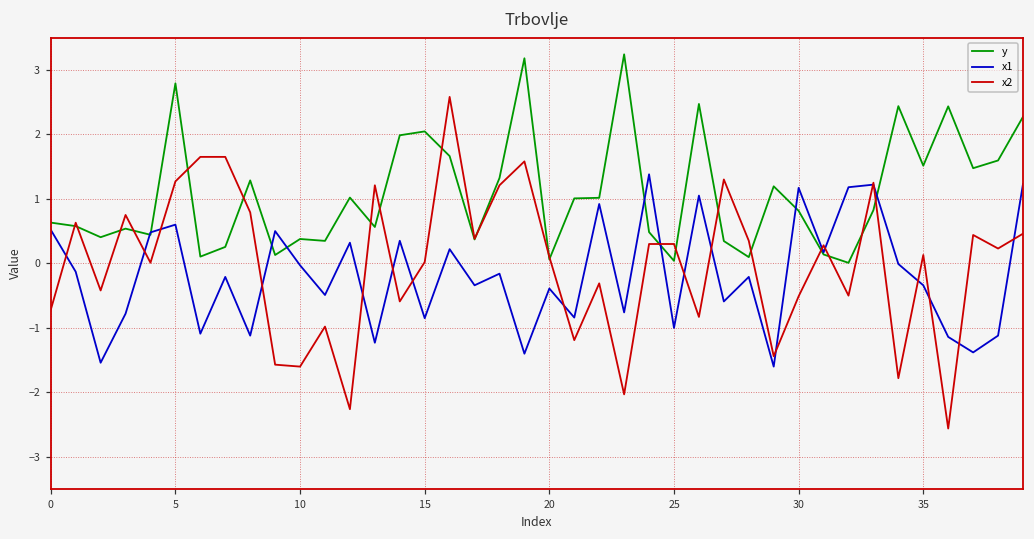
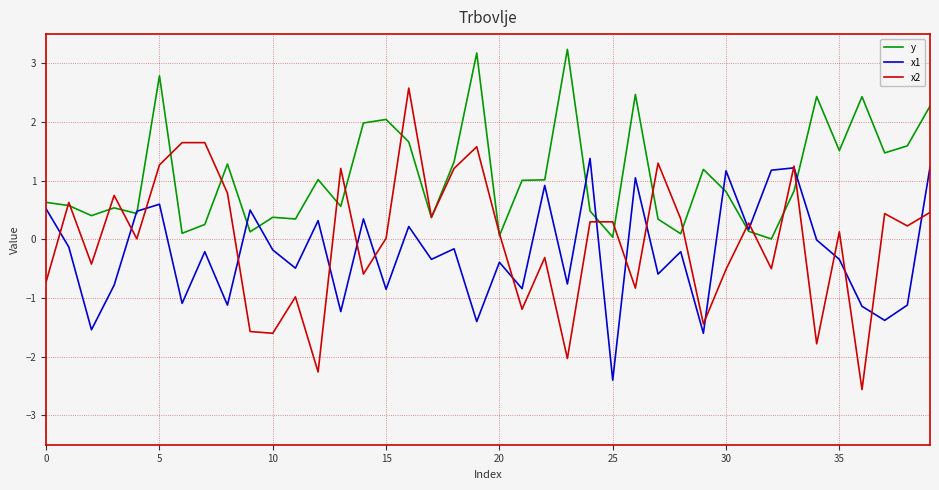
  {
    "y": {
      "0": 0.6,
      "5": 2.8,
      "10": 0.4,
      "15": 2.0,
      "25": 0.0,
      "30": 0.8,
      "35": 1.5
    },
    "x1": {
      "0": 0.5,
      "5": 0.6,
-     "10": 0.0,
+     "10": -0.2,
      "15": -0.9,
      "20": -0.4,
-     "25": -1.0,
+     "25": -2.4,
      "30": 1.2,
      "35": -0.3
    },
    "x2": {
      "0": -0.7,
      "5": 1.3,
      "10": -1.6,
      "15": 0.0,
      "25": 0.3,
      "30": -0.5,
      "35": 0.1
    }
  }
